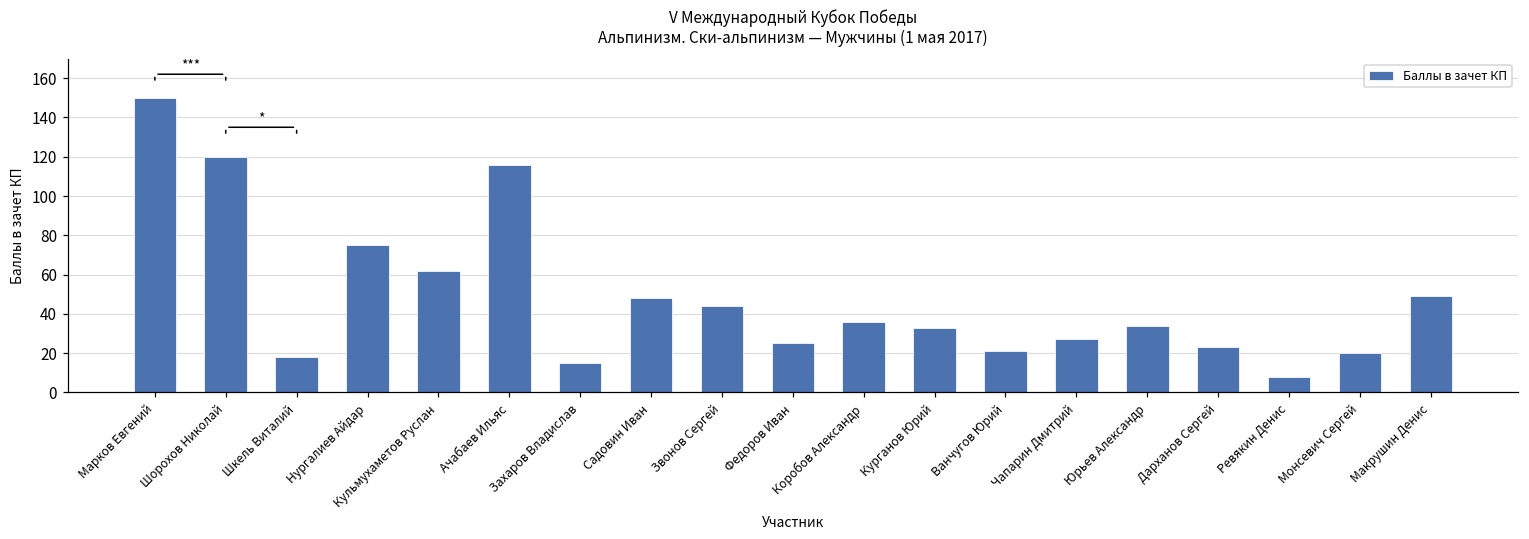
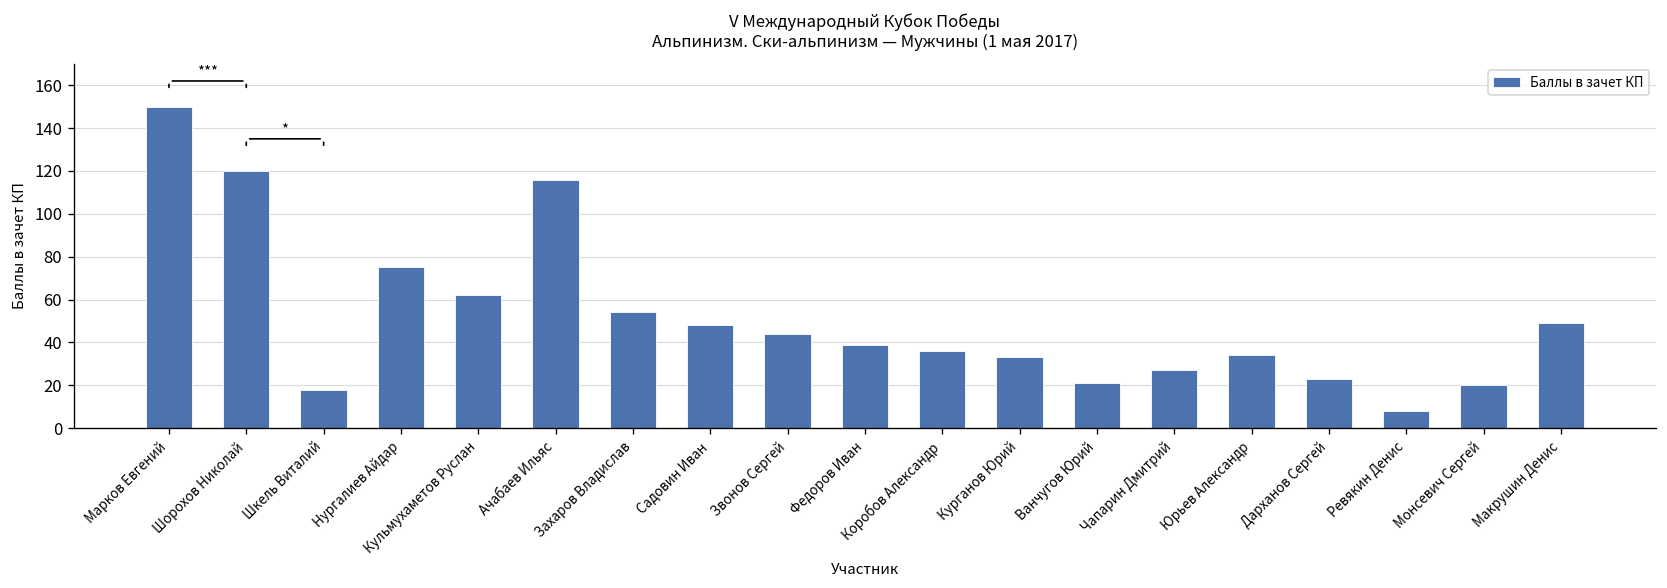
  {
    "Марков Евгений": 150,
    "Шорохов Николай": 120,
    "Шкель Виталий": 18,
    "Нургалиев Айдар": 75,
    "Кульмухаметов Руслан": 62,
    "Ачабаев Ильяс": 116,
-   "Захаров Владислав": 15,
+   "Захаров Владислав": 54,
    "Садовин Иван": 48,
    "Звонов Сергей": 44,
-   "Федоров Иван": 25,
+   "Федоров Иван": 39,
    "Коробов Александр": 36,
    "Курганов Юрий": 33,
    "Ванчугов Юрий": 21,
    "Чапарин Дмитрий": 27,
    "Юрьев Александр": 34,
    "Дарханов Сергей": 23,
    "Ревякин Денис": 8,
    "Монсевич Сергей": 20,
    "Макрушин Денис": 49
  }
